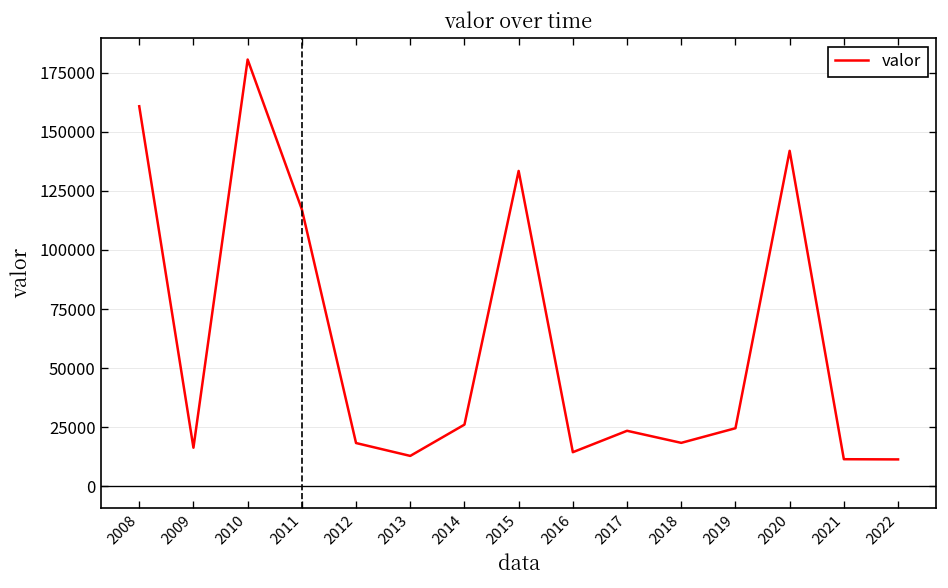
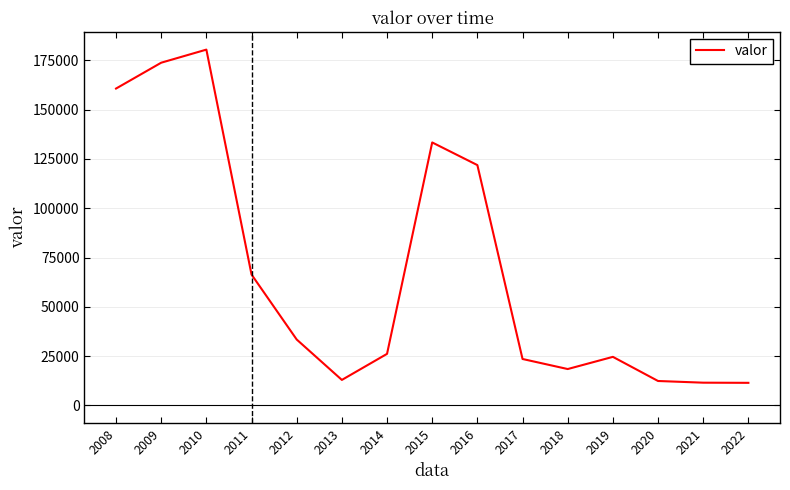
  {
    "2008": 161000,
-   "2009": 16000,
+   "2009": 174000,
    "2010": 180000,
-   "2011": 117000,
-   "2012": 18000,
+   "2011": 66000,
+   "2012": 33000,
    "2013": 13000,
    "2014": 26000,
    "2015": 133000,
-   "2016": 14000,
+   "2016": 122000,
    "2017": 24000,
    "2018": 18000,
    "2019": 25000,
-   "2020": 142000,
+   "2020": 12000,
    "2021": 11000,
    "2022": 11000
  }
